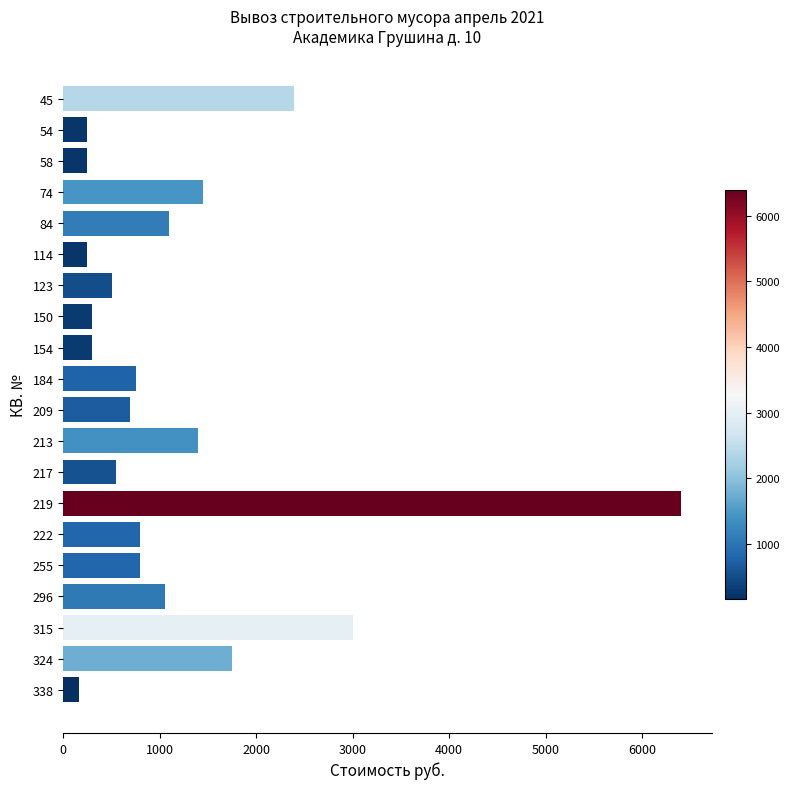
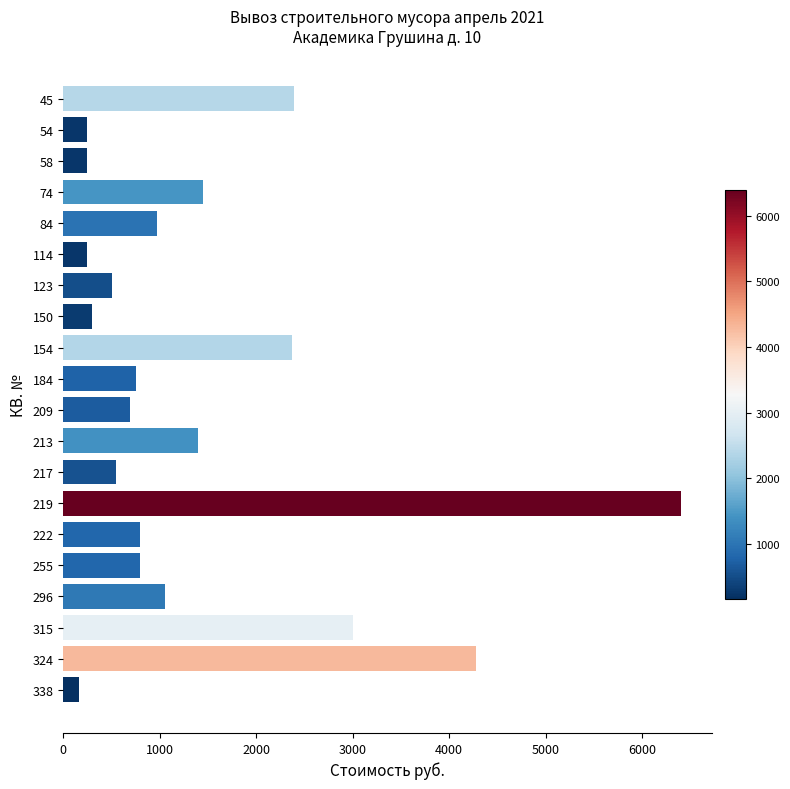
  {
    "45": 2400,
    "54": 300,
    "58": 300,
    "74": 1500,
-   "84": 1100,
+   "84": 1000,
    "114": 300,
    "123": 500,
    "150": 300,
-   "154": 300,
+   "154": 2400,
    "184": 800,
    "209": 700,
    "213": 1400,
    "217": 600,
    "219": 6400,
    "222": 800,
    "255": 800,
    "296": 1100,
    "315": 3000,
-   "324": 1800,
+   "324": 4300,
    "338": 200
  }
